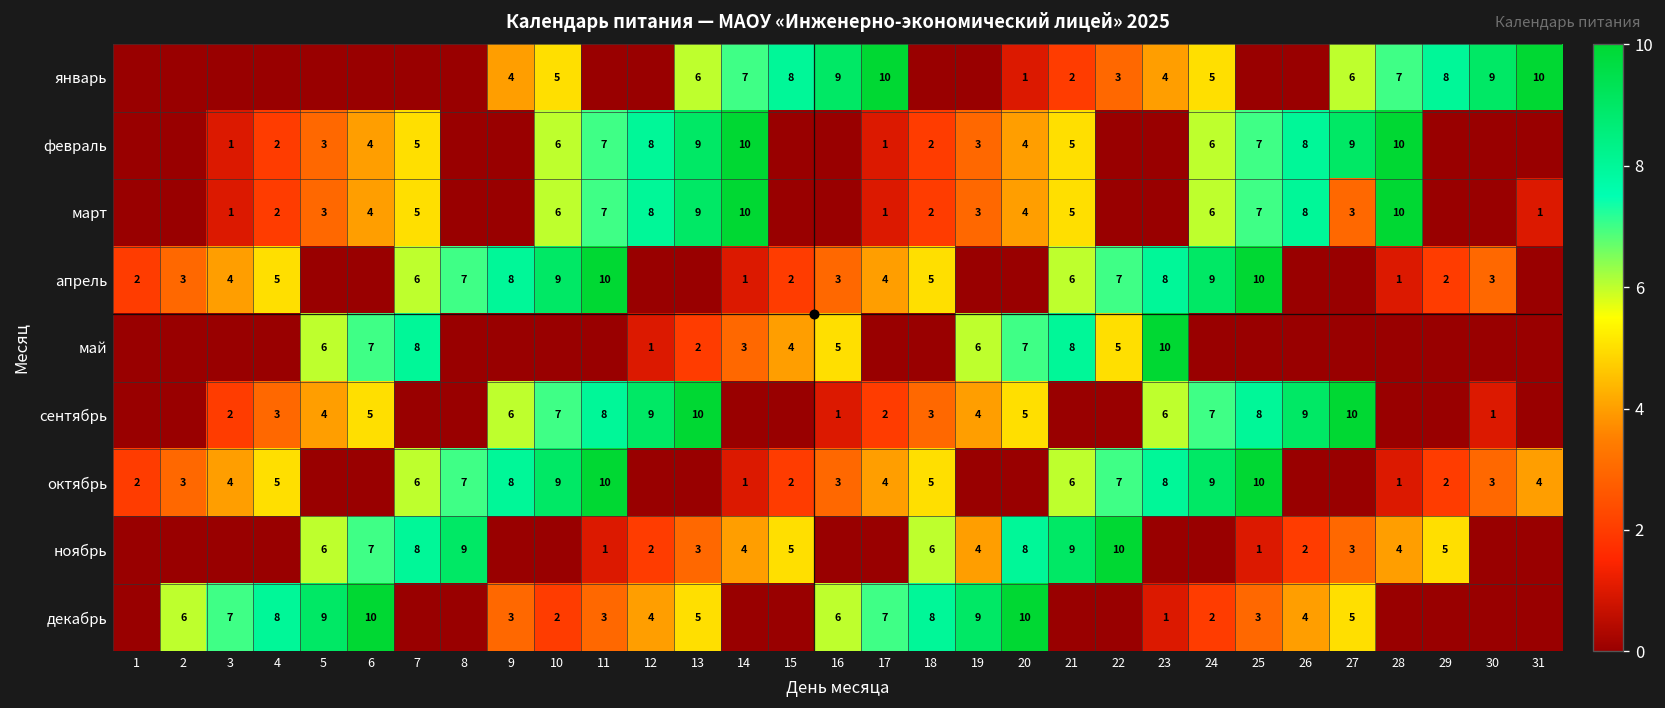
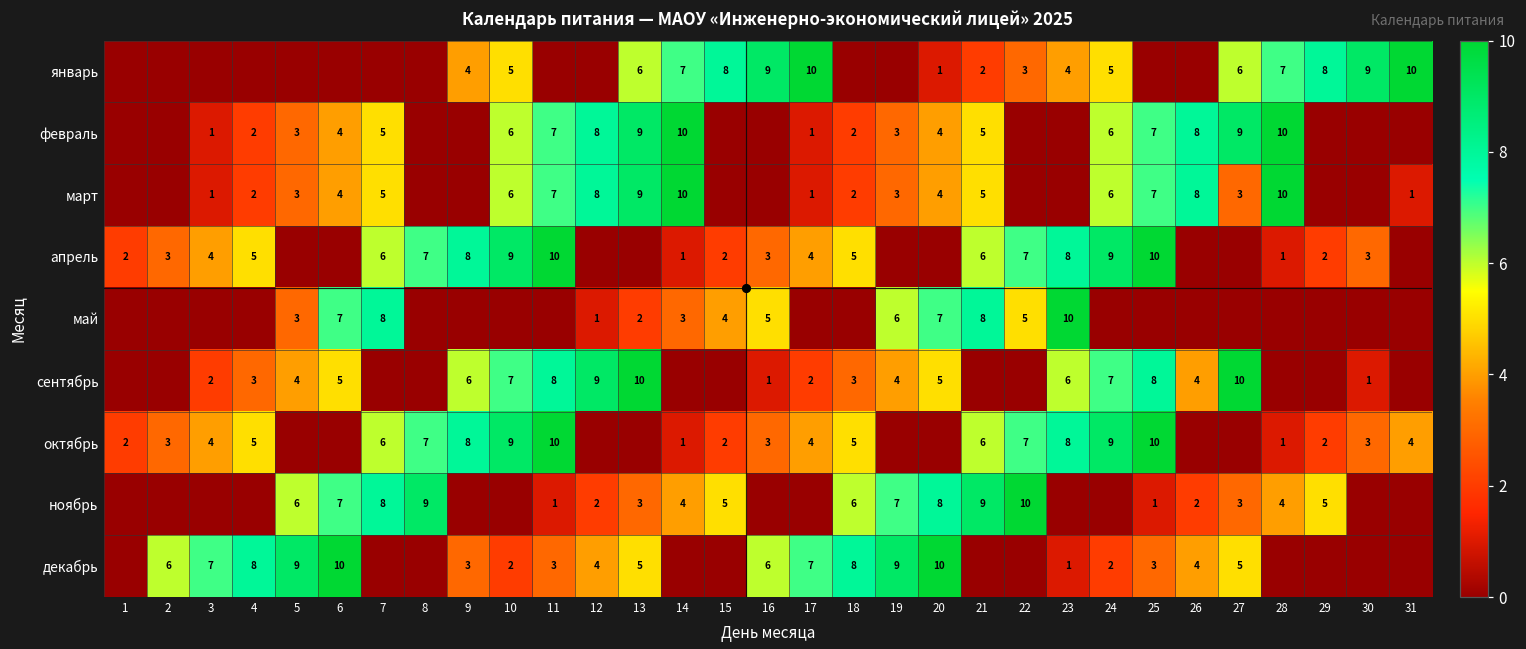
  {
    "январь": {
      "9": 4,
      "10": 5,
      "13": 6,
      "14": 7,
      "15": 8,
      "16": 9,
      "17": 10,
      "20": 1,
      "21": 2,
      "22": 3,
      "23": 4,
      "24": 5,
      "27": 6,
      "28": 7,
      "29": 8,
      "30": 9,
      "31": 10
    },
    "февраль": {
      "3": 1,
      "4": 2,
      "5": 3,
      "6": 4,
      "7": 5,
      "10": 6,
      "11": 7,
      "12": 8,
      "13": 9,
      "14": 10,
      "17": 1,
      "18": 2,
      "19": 3,
      "20": 4,
      "21": 5,
      "24": 6,
      "25": 7,
      "26": 8,
      "27": 9,
      "28": 10
    },
    "март": {
      "3": 1,
      "4": 2,
      "5": 3,
      "6": 4,
      "7": 5,
      "10": 6,
      "11": 7,
      "12": 8,
      "13": 9,
      "14": 10,
      "17": 1,
      "18": 2,
      "19": 3,
      "20": 4,
      "21": 5,
      "24": 6,
      "25": 7,
      "26": 8,
      "27": 3,
      "28": 10,
      "31": 1
    },
    "апрель": {
      "1": 2,
      "2": 3,
      "3": 4,
      "4": 5,
      "7": 6,
      "8": 7,
      "9": 8,
      "10": 9,
      "11": 10,
      "14": 1,
      "15": 2,
      "16": 3,
      "17": 4,
      "18": 5,
      "21": 6,
      "22": 7,
      "23": 8,
      "24": 9,
      "25": 10,
      "28": 1,
      "29": 2,
      "30": 3
    },
    "май": {
-     "5": 6,
+     "5": 3,
      "6": 7,
      "7": 8,
      "12": 1,
      "13": 2,
      "14": 3,
      "15": 4,
      "16": 5,
      "19": 6,
      "20": 7,
      "21": 8,
      "22": 5,
      "23": 10
    },
    "сентябрь": {
      "3": 2,
      "4": 3,
      "5": 4,
      "6": 5,
      "9": 6,
      "10": 7,
      "11": 8,
      "12": 9,
      "13": 10,
      "16": 1,
      "17": 2,
      "18": 3,
      "19": 4,
      "20": 5,
      "23": 6,
      "24": 7,
      "25": 8,
-     "26": 9,
+     "26": 4,
      "27": 10,
      "30": 1
    },
    "октябрь": {
      "1": 2,
      "2": 3,
      "3": 4,
      "4": 5,
      "7": 6,
      "8": 7,
      "9": 8,
      "10": 9,
      "11": 10,
      "14": 1,
      "15": 2,
      "16": 3,
      "17": 4,
      "18": 5,
      "21": 6,
      "22": 7,
      "23": 8,
      "24": 9,
      "25": 10,
      "28": 1,
      "29": 2,
      "30": 3,
      "31": 4
    },
    "ноябрь": {
      "5": 6,
      "6": 7,
      "7": 8,
      "8": 9,
      "11": 1,
      "12": 2,
      "13": 3,
      "14": 4,
      "15": 5,
      "18": 6,
-     "19": 4,
+     "19": 7,
      "20": 8,
      "21": 9,
      "22": 10,
      "25": 1,
      "26": 2,
      "27": 3,
      "28": 4,
      "29": 5
    },
    "декабрь": {
      "2": 6,
      "3": 7,
      "4": 8,
      "5": 9,
      "6": 10,
      "9": 3,
      "10": 2,
      "11": 3,
      "12": 4,
      "13": 5,
      "16": 6,
      "17": 7,
      "18": 8,
      "19": 9,
      "20": 10,
      "23": 1,
      "24": 2,
      "25": 3,
      "26": 4,
      "27": 5
    }
  }
